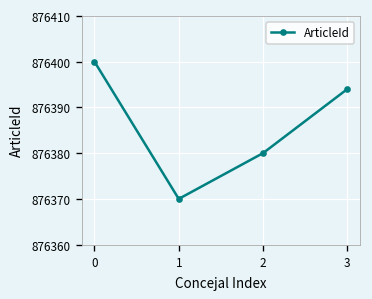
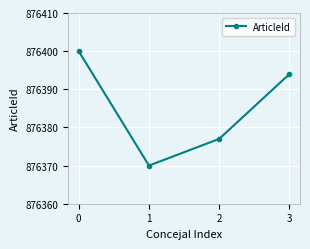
  {
    "0": 876400,
    "1": 876370,
-   "2": 876380,
+   "2": 876377,
    "3": 876394
  }
